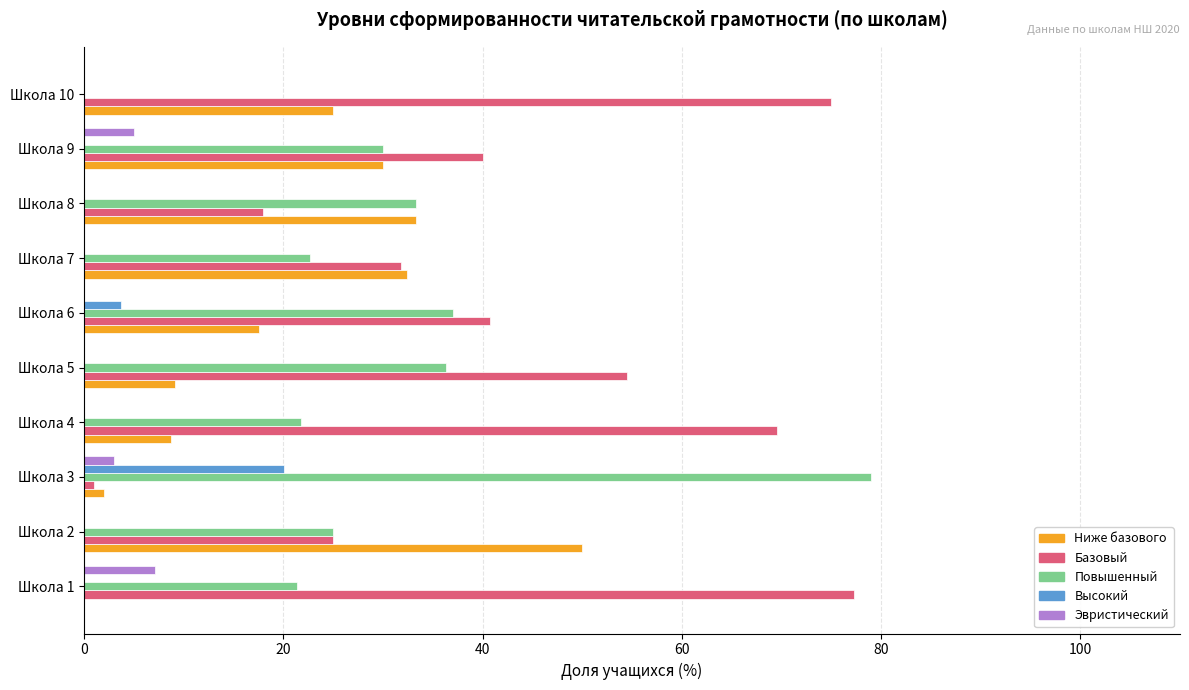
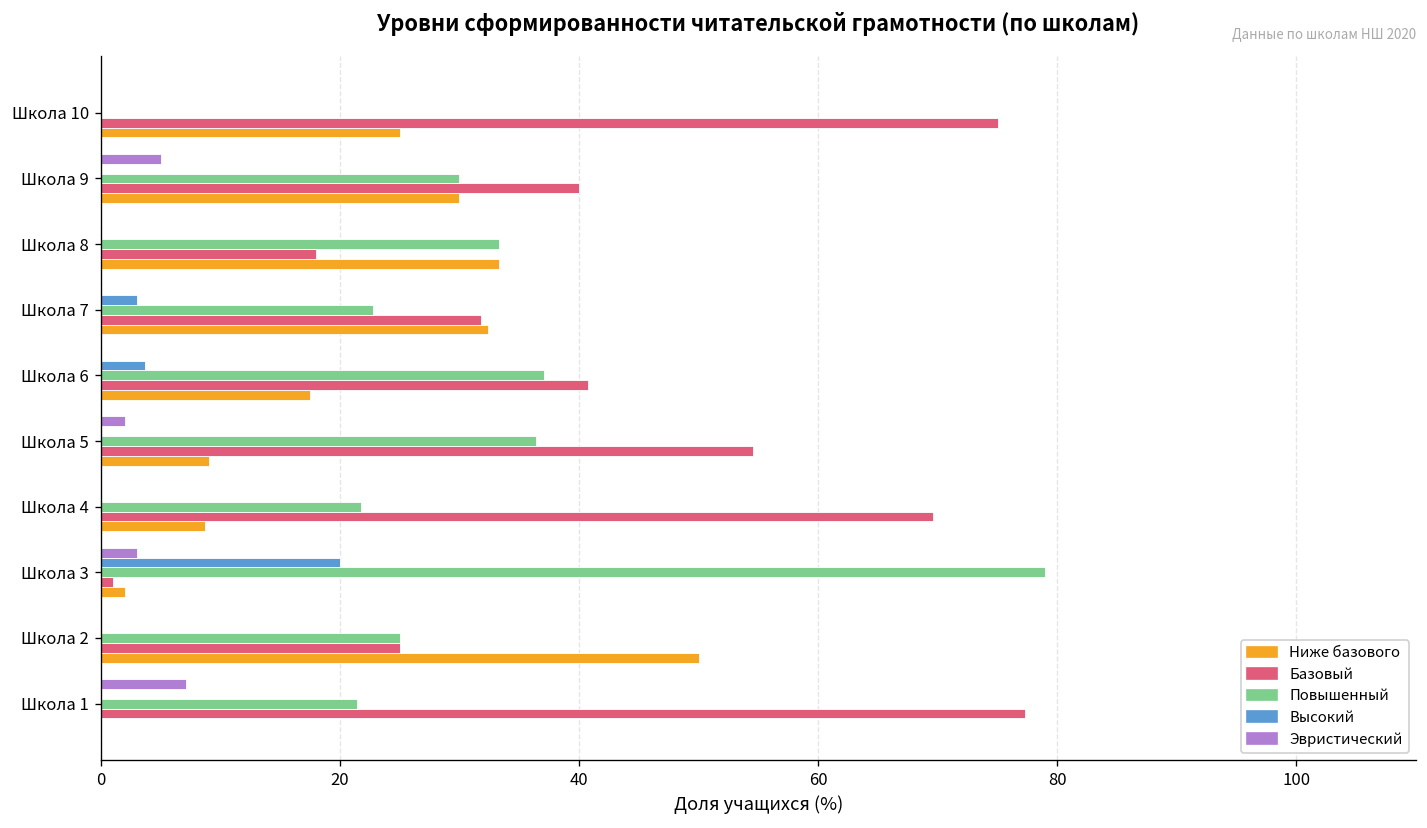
  {
    "Ниже базового": {
      "Школа 10": 25,
      "Школа 9": 30,
      "Школа 8": 33,
      "Школа 7": 32,
      "Школа 6": 18,
      "Школа 5": 9,
      "Школа 4": 9,
      "Школа 3": 2,
      "Школа 2": 50,
      "Школа 1": 0
    },
    "Базовый": {
      "Школа 10": 75,
      "Школа 9": 40,
      "Школа 8": 18,
      "Школа 7": 32,
      "Школа 6": 41,
      "Школа 5": 55,
      "Школа 4": 70,
      "Школа 3": 1,
      "Школа 2": 25,
      "Школа 1": 77
    },
    "Повышенный": {
      "Школа 10": 0,
      "Школа 9": 30,
      "Школа 8": 33,
      "Школа 7": 23,
      "Школа 6": 37,
      "Школа 5": 36,
      "Школа 4": 22,
      "Школа 3": 79,
      "Школа 2": 25,
      "Школа 1": 21
    },
    "Высокий": {
      "Школа 10": 0,
      "Школа 9": 0,
      "Школа 8": 0,
-     "Школа 7": 0,
+     "Школа 7": 3,
      "Школа 6": 4,
      "Школа 5": 0,
      "Школа 4": 0,
      "Школа 3": 20,
      "Школа 2": 0,
      "Школа 1": 0
    },
    "Эвристический": {
      "Школа 10": 0,
      "Школа 9": 5,
      "Школа 8": 0,
      "Школа 7": 0,
      "Школа 6": 0,
-     "Школа 5": 0,
+     "Школа 5": 2,
      "Школа 4": 0,
      "Школа 3": 3,
      "Школа 2": 0,
      "Школа 1": 7
    }
  }
